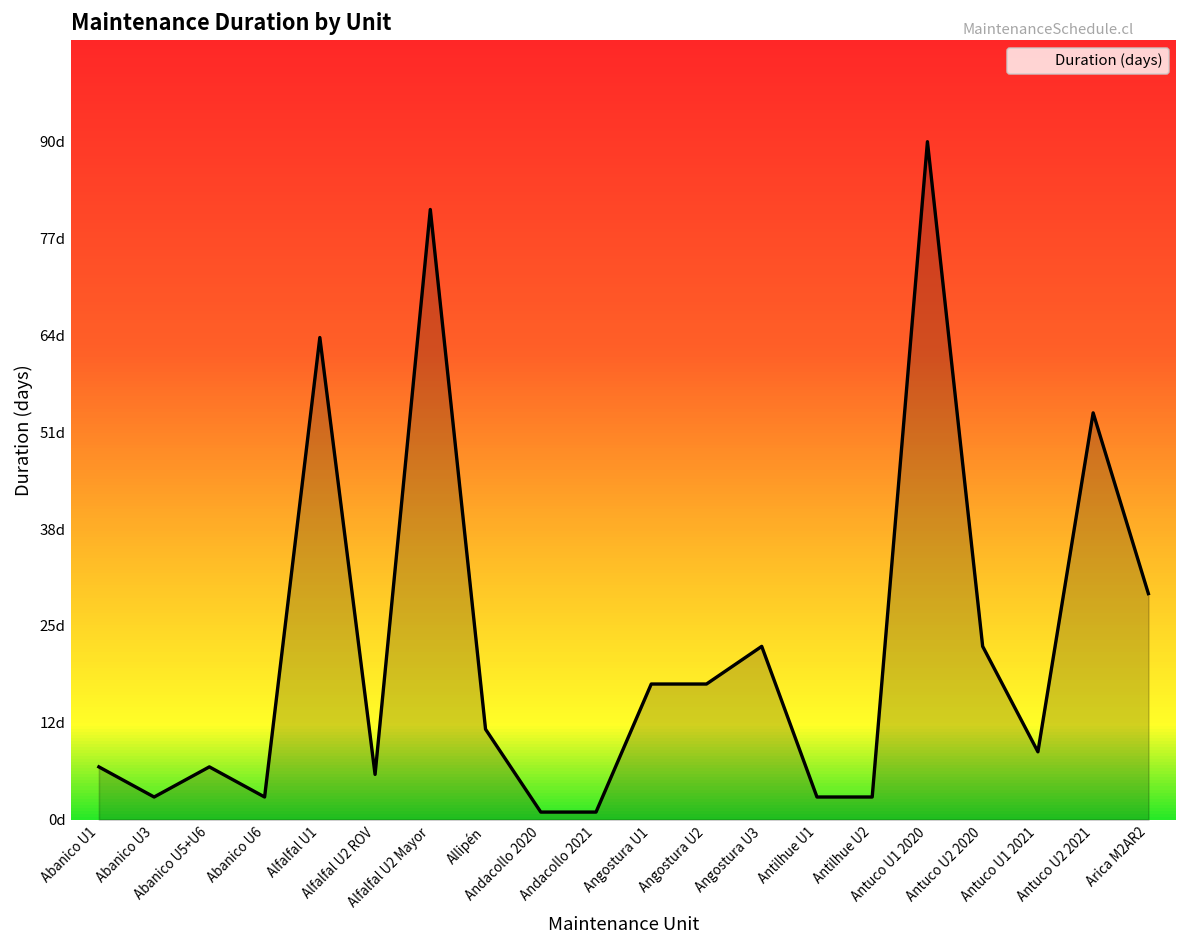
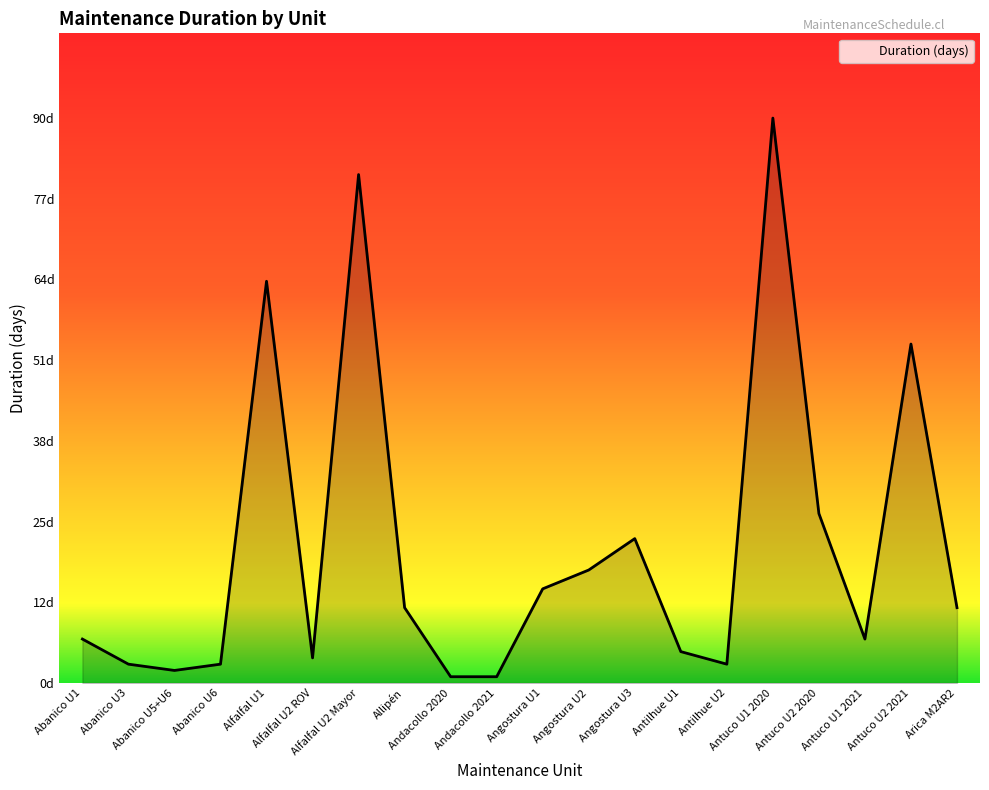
  {
    "Abanico U1": "7d",
    "Abanico U3": "3d",
-   "Abanico U5+U6": "7d",
+   "Abanico U5+U6": "2d",
    "Abanico U6": "3d",
    "Alfalfal U1": "64d",
-   "Alfalfal U2 ROV": "6d",
+   "Alfalfal U2 ROV": "4d",
    "Alfalfal U2 Mayor": "81d",
    "Allipén": "12d",
    "Andacollo 2020": "1d",
    "Andacollo 2021": "1d",
-   "Angostura U1": "18d",
+   "Angostura U1": "15d",
    "Angostura U2": "18d",
    "Angostura U3": "23d",
-   "Antilhue U1": "3d",
+   "Antilhue U1": "5d",
    "Antilhue U2": "3d",
    "Antuco U1 2020": "90d",
-   "Antuco U2 2020": "23d",
-   "Antuco U1 2021": "9d",
+   "Antuco U2 2020": "27d",
+   "Antuco U1 2021": "7d",
    "Antuco U2 2021": "54d",
-   "Arica M2AR2": "30d"
+   "Arica M2AR2": "12d"
  }
